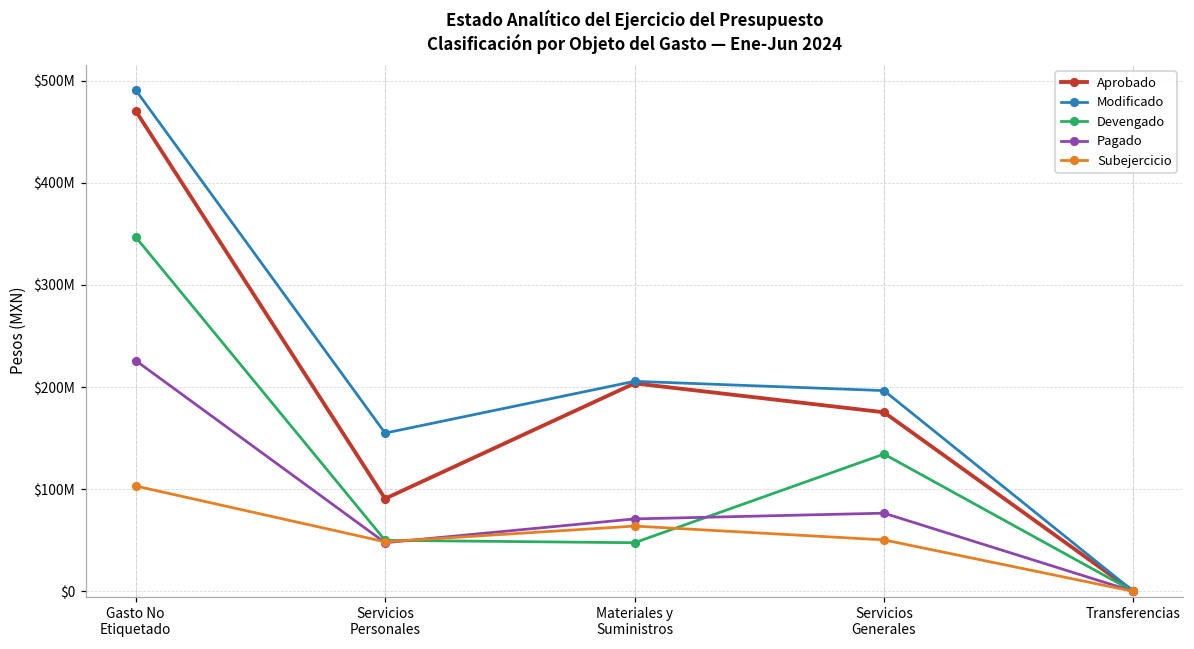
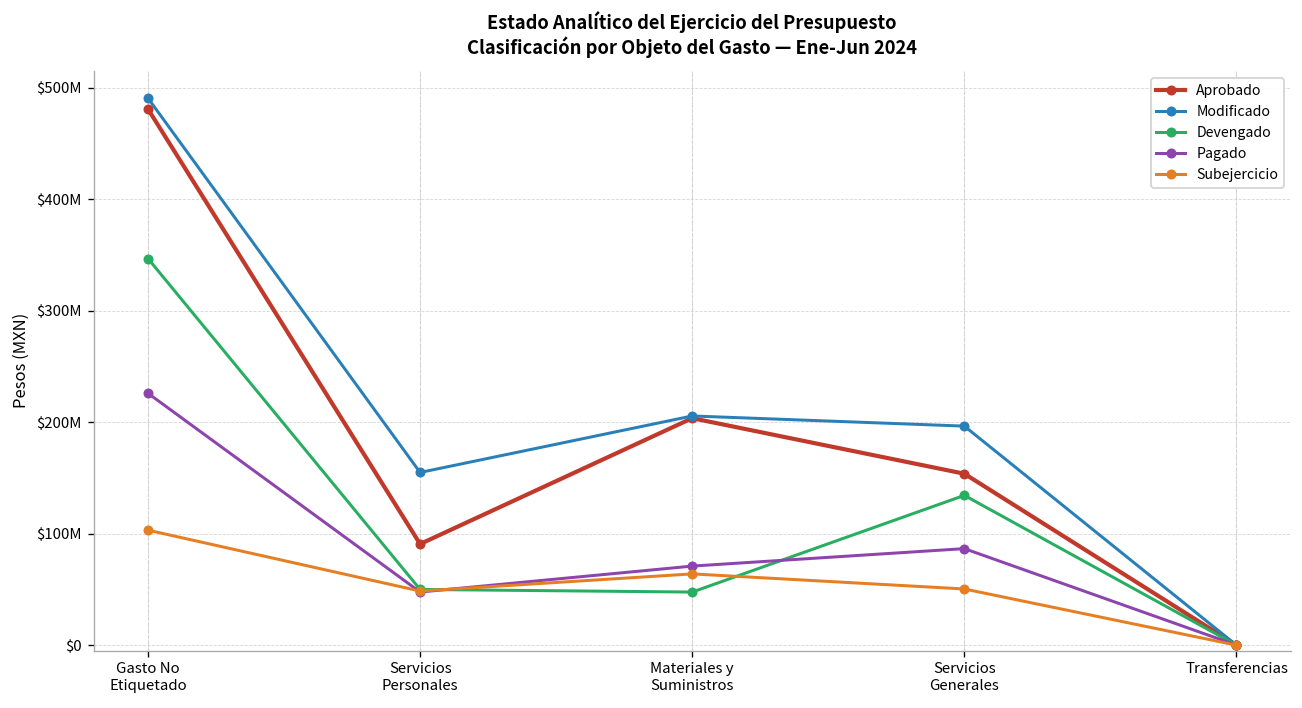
  {
    "Aprobado": {
-     "Gasto No Etiquetado": "$470000000",
+     "Gasto No Etiquetado": "$480000000",
      "Servicios Personales": "$90000000",
-     "Servicios Generales": "$180000000"
+     "Servicios Generales": "$150000000"
    },
    "Modificado": {
      "Gasto No Etiquetado": "$490000000",
      "Servicios Personales": "$150000000",
      "Servicios Generales": "$200000000"
    },
    "Devengado": {
      "Gasto No Etiquetado": "$350000000",
      "Materiales y Suministros": "$50000000",
      "Servicios Generales": "$130000000"
    },
    "Pagado": {
      "Gasto No Etiquetado": "$230000000",
      "Materiales y Suministros": "$70000000",
-     "Servicios Generales": "$80000000"
+     "Servicios Generales": "$90000000"
    },
    "Subejercicio": {
      "Gasto No Etiquetado": "$100000000",
      "Materiales y Suministros": "$60000000",
      "Servicios Generales": "$50000000"
    }
  }
